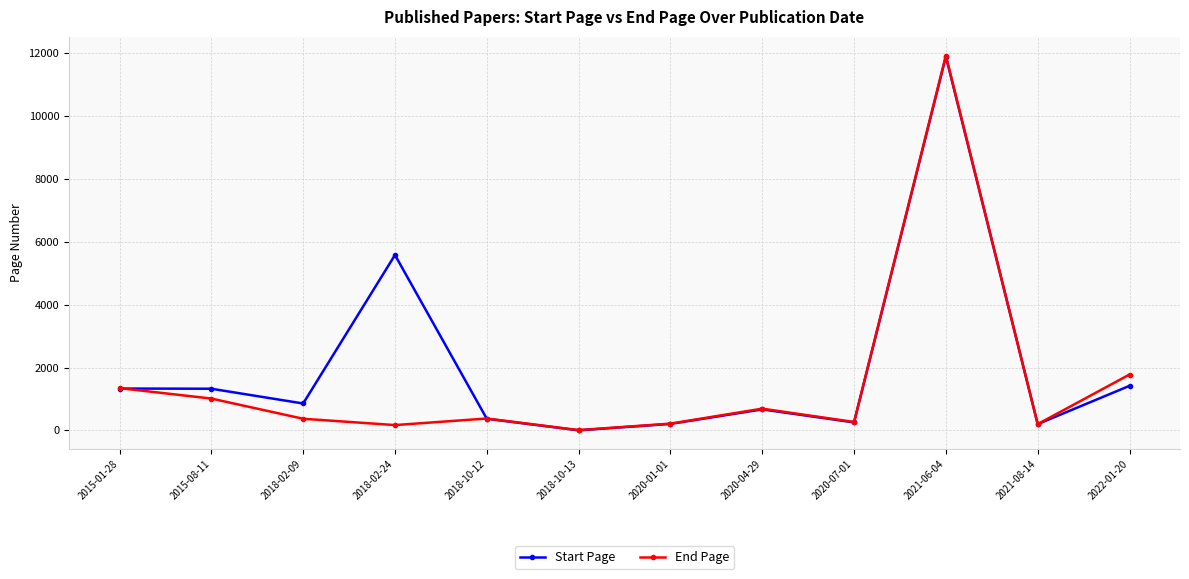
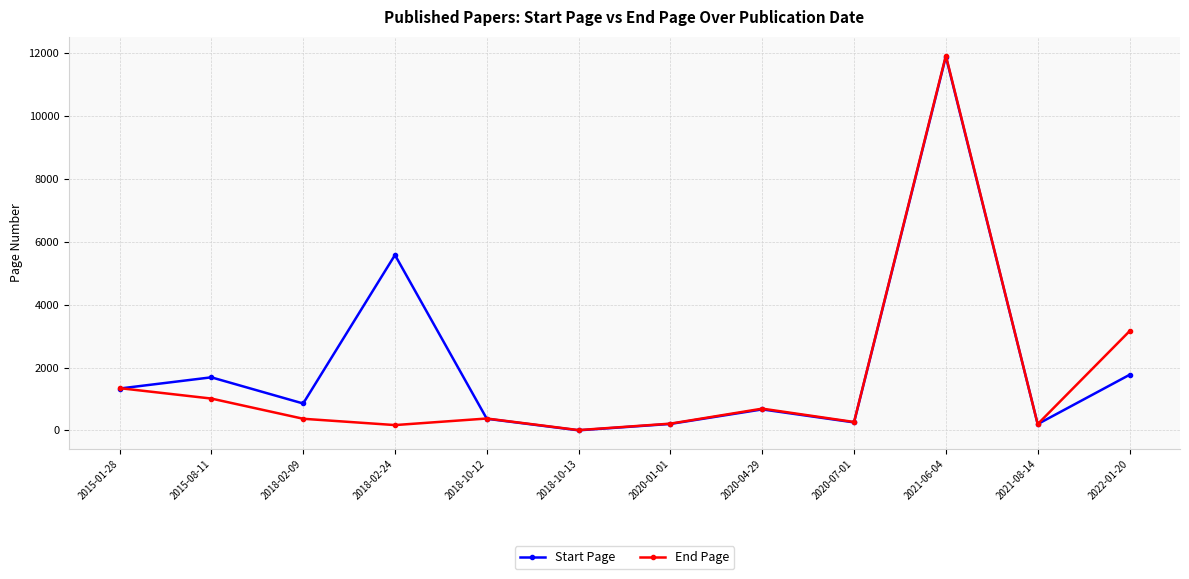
  {
    "Start Page": {
-     "2015-08-11": 1300,
+     "2015-08-11": 1700,
      "2018-02-09": 900,
      "2018-02-24": 5600,
-     "2022-01-20": 1400
+     "2022-01-20": 1800
    },
    "End Page": {
      "2015-08-11": 1000,
      "2018-02-09": 400,
      "2018-02-24": 200,
-     "2022-01-20": 1800
+     "2022-01-20": 3200
    }
  }
